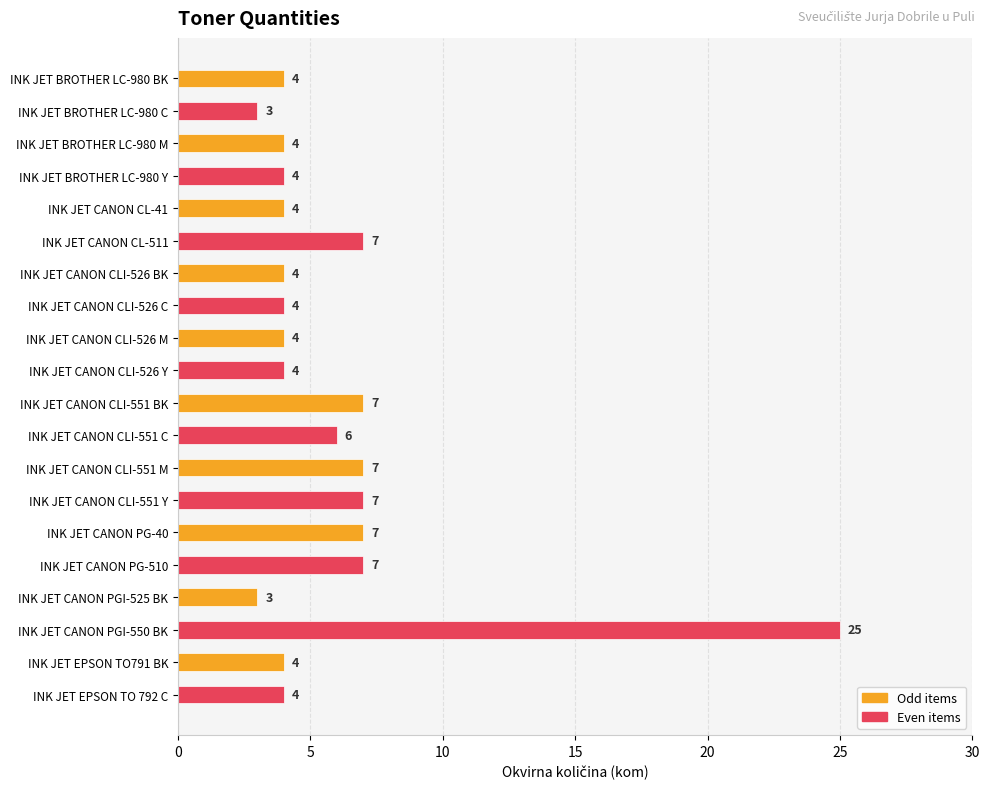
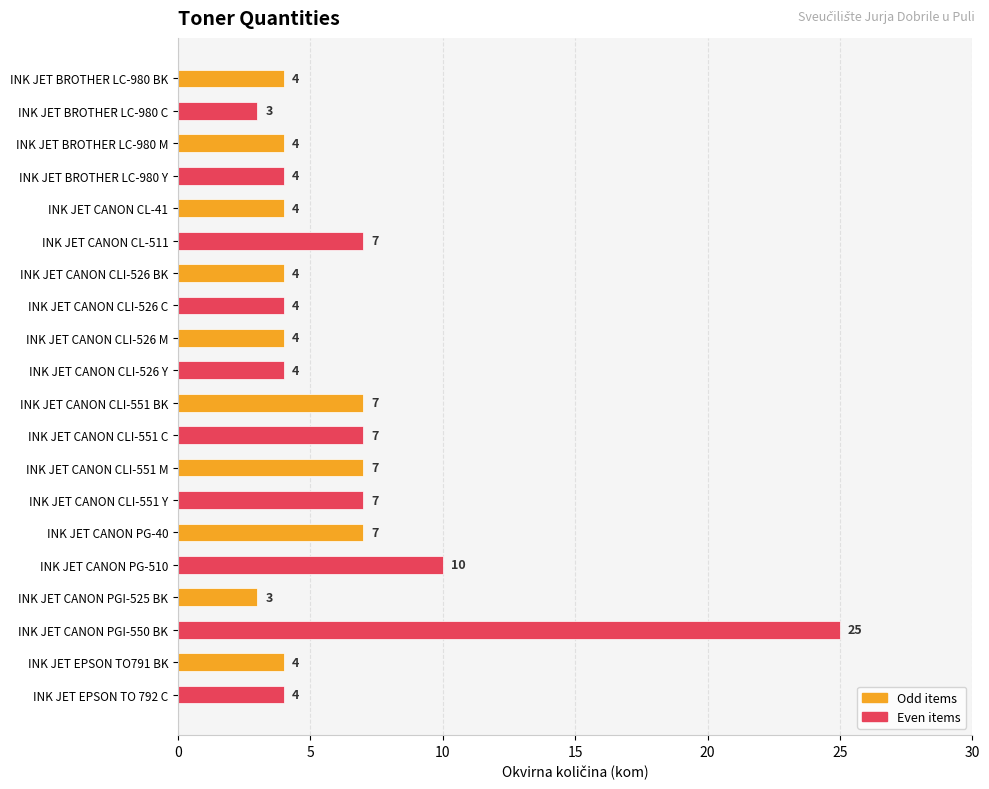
  {
    "INK JET BROTHER LC-980 BK": 4,
    "INK JET BROTHER LC-980 C": 3,
    "INK JET BROTHER LC-980 M": 4,
    "INK JET BROTHER LC-980 Y": 4,
    "INK JET CANON CL-41": 4,
    "INK JET CANON CL-511": 7,
    "INK JET CANON CLI-526 BK": 4,
    "INK JET CANON CLI-526 C": 4,
    "INK JET CANON CLI-526 M": 4,
    "INK JET CANON CLI-526 Y": 4,
    "INK JET CANON CLI-551 BK": 7,
-   "INK JET CANON CLI-551 C": 6,
+   "INK JET CANON CLI-551 C": 7,
    "INK JET CANON CLI-551 M": 7,
    "INK JET CANON CLI-551 Y": 7,
    "INK JET CANON PG-40": 7,
-   "INK JET CANON PG-510": 7,
+   "INK JET CANON PG-510": 10,
    "INK JET CANON PGI-525 BK": 3,
    "INK JET CANON PGI-550 BK": 25,
    "INK JET EPSON TO791 BK": 4,
    "INK JET EPSON TO 792 C": 4
  }
